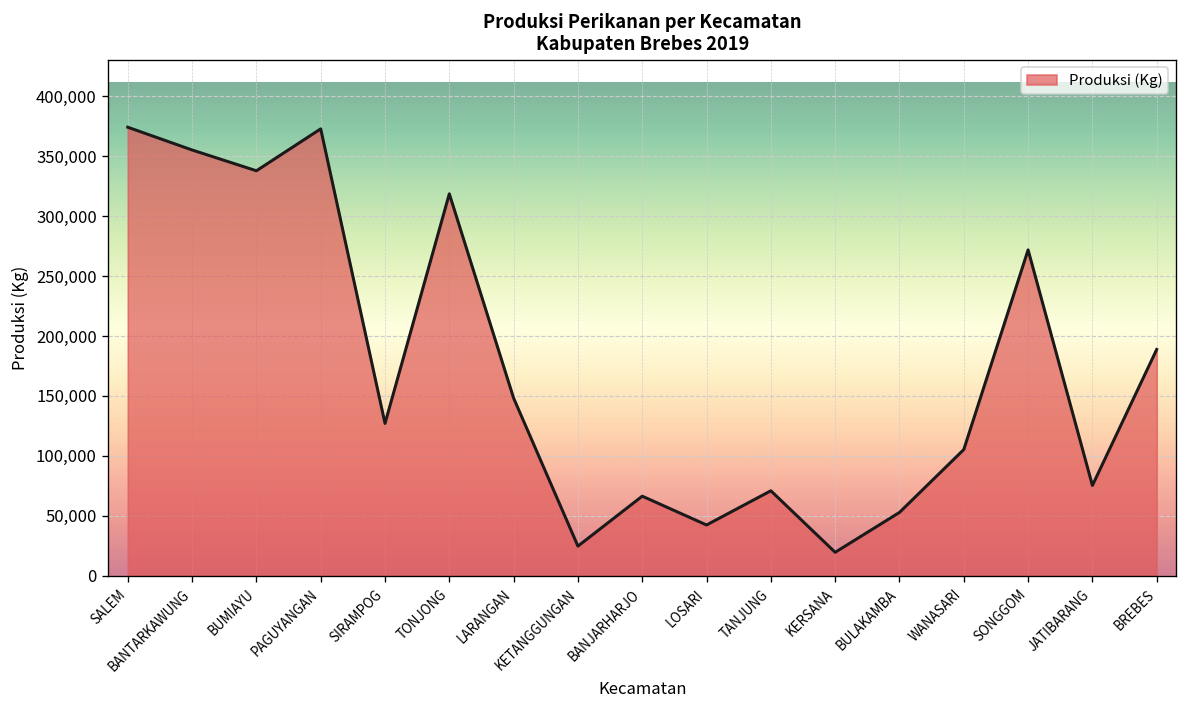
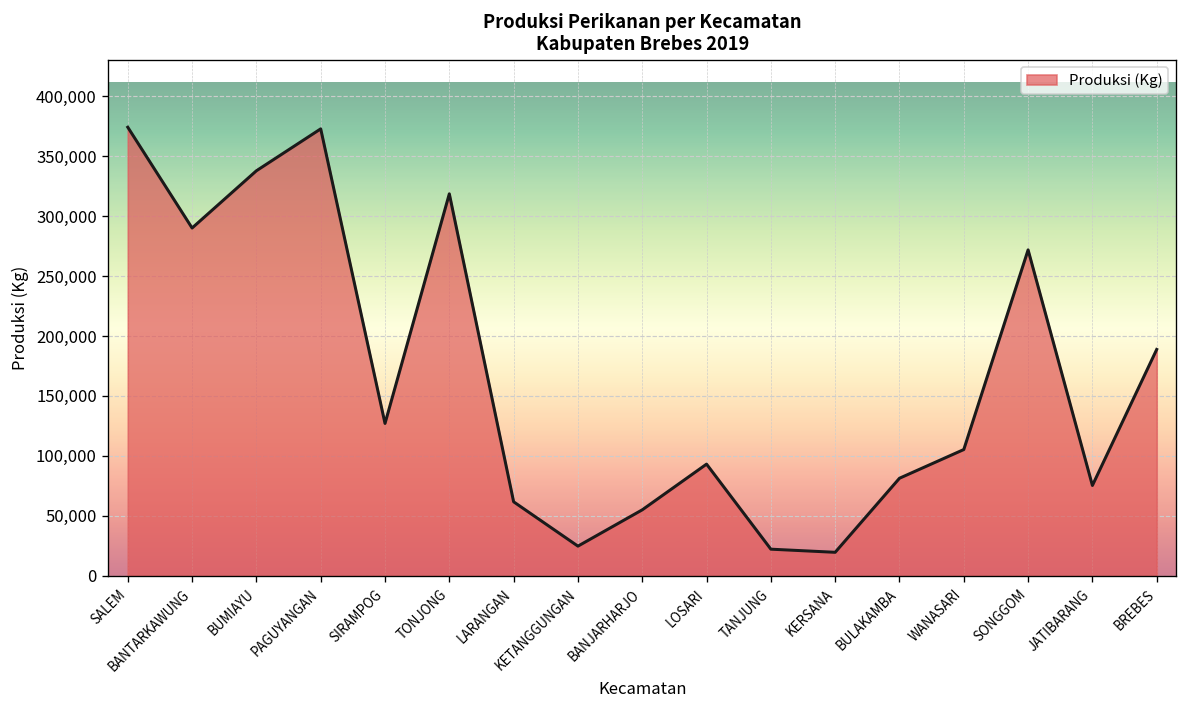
  {
    "SALEM": "370,000",
-   "BANTARKAWUNG": "360,000",
+   "BANTARKAWUNG": "290,000",
    "BUMIAYU": "340,000",
    "PAGUYANGAN": "370,000",
    "SIRAMPOG": "130,000",
    "TONJONG": "320,000",
-   "LARANGAN": "150,000",
+   "LARANGAN": "60,000",
    "KETANGGUNGAN": "20,000",
-   "BANJARHARJO": "70,000",
-   "LOSARI": "40,000",
-   "TANJUNG": "70,000",
+   "BANJARHARJO": "60,000",
+   "LOSARI": "90,000",
+   "TANJUNG": "20,000",
    "KERSANA": "20,000",
-   "BULAKAMBA": "50,000",
+   "BULAKAMBA": "80,000",
    "WANASARI": "110,000",
    "SONGGOM": "270,000",
    "JATIBARANG": "80,000",
    "BREBES": "190,000"
  }
